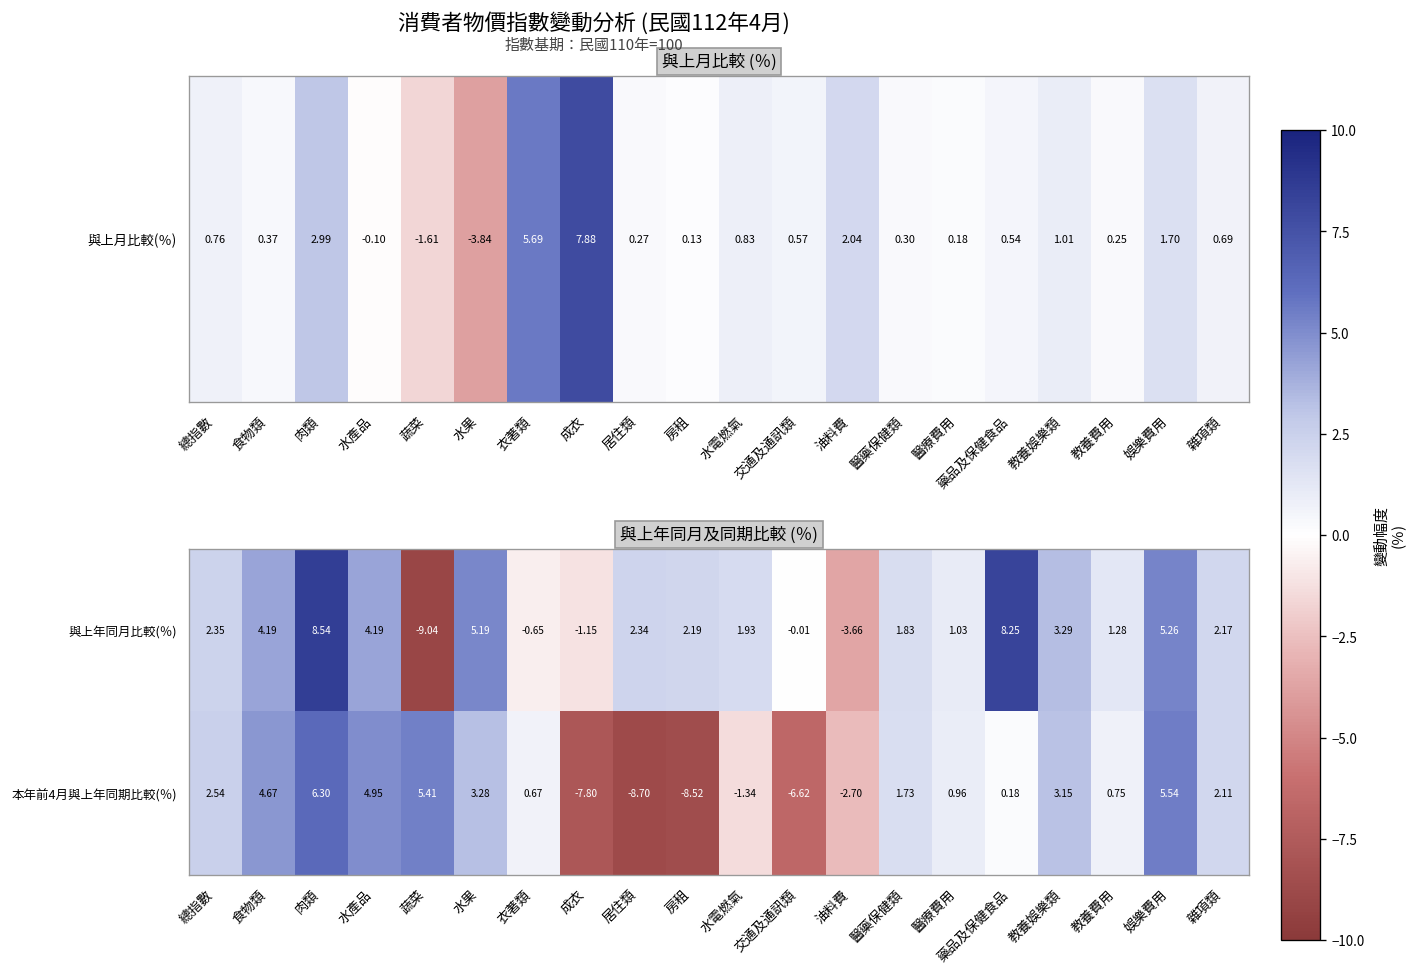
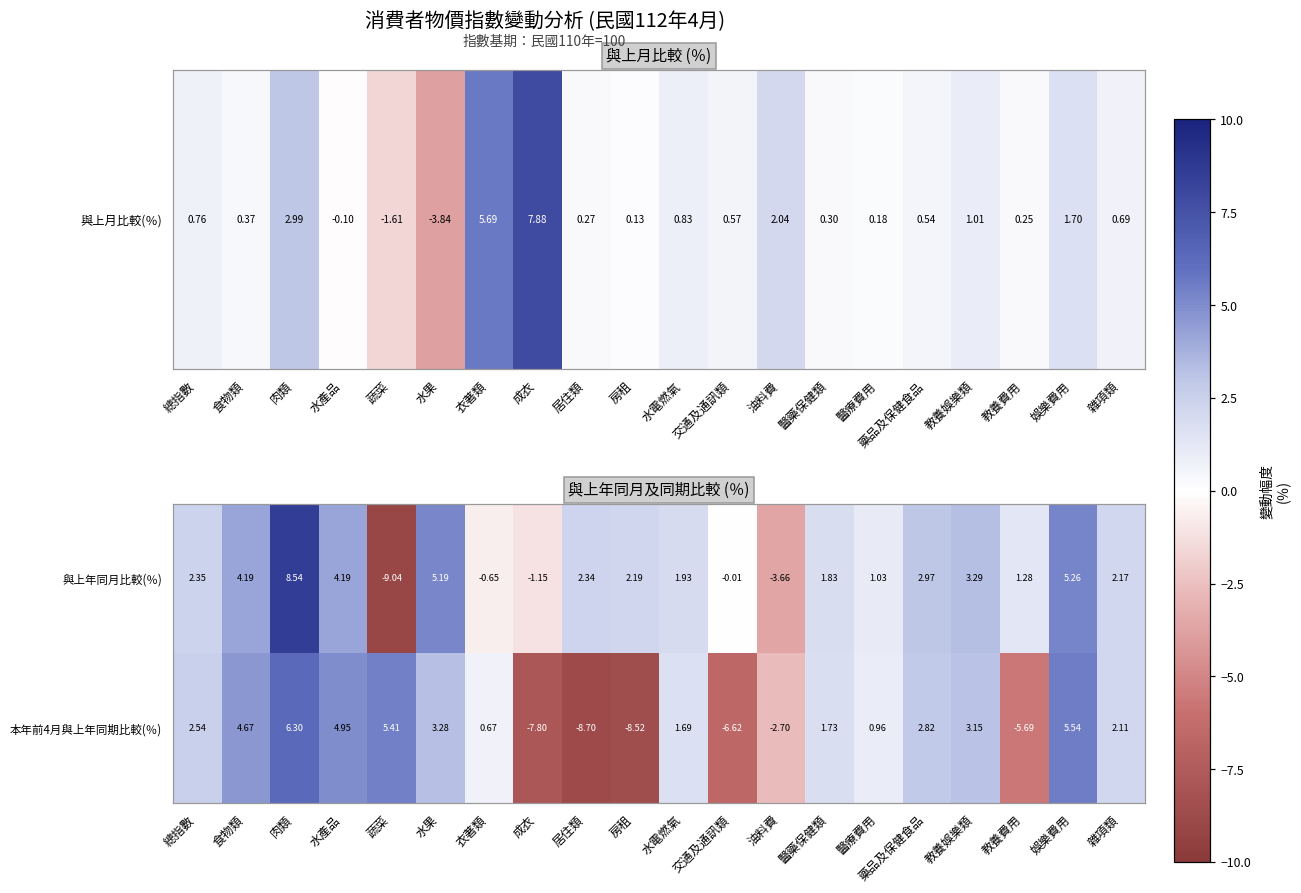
  {
    "與上年同月比較(％)": {
      "總指數": 2.35,
      "食物類": 4.19,
      "肉類": 8.54,
      "水產品": 4.19,
      "蔬菜": -9.04,
      "水果": 5.19,
      "衣著類": -0.65,
      "成衣": -1.15,
      "居住類": 2.34,
      "房租": 2.19,
      "水電燃氣": 1.93,
      "交通及通訊類": -0.01,
      "油料費": -3.66,
      "醫藥保健類": 1.83,
      "醫療費用": 1.03,
-     "藥品及保健食品": 8.25,
+     "藥品及保健食品": 2.97,
      "教養娛樂類": 3.29,
      "教養費用": 1.28,
      "娛樂費用": 5.26,
      "雜項類": 2.17
    },
    "本年前4月與上年同期比較(％)": {
      "總指數": 2.54,
      "食物類": 4.67,
      "肉類": 6.30,
      "水產品": 4.95,
      "蔬菜": 5.41,
      "水果": 3.28,
      "衣著類": 0.67,
      "成衣": -7.80,
      "居住類": -8.70,
      "房租": -8.52,
-     "水電燃氣": -1.34,
+     "水電燃氣": 1.69,
      "交通及通訊類": -6.62,
      "油料費": -2.70,
      "醫藥保健類": 1.73,
      "醫療費用": 0.96,
-     "藥品及保健食品": 0.18,
+     "藥品及保健食品": 2.82,
      "教養娛樂類": 3.15,
-     "教養費用": 0.75,
+     "教養費用": -5.69,
      "娛樂費用": 5.54,
      "雜項類": 2.11
    }
  }
